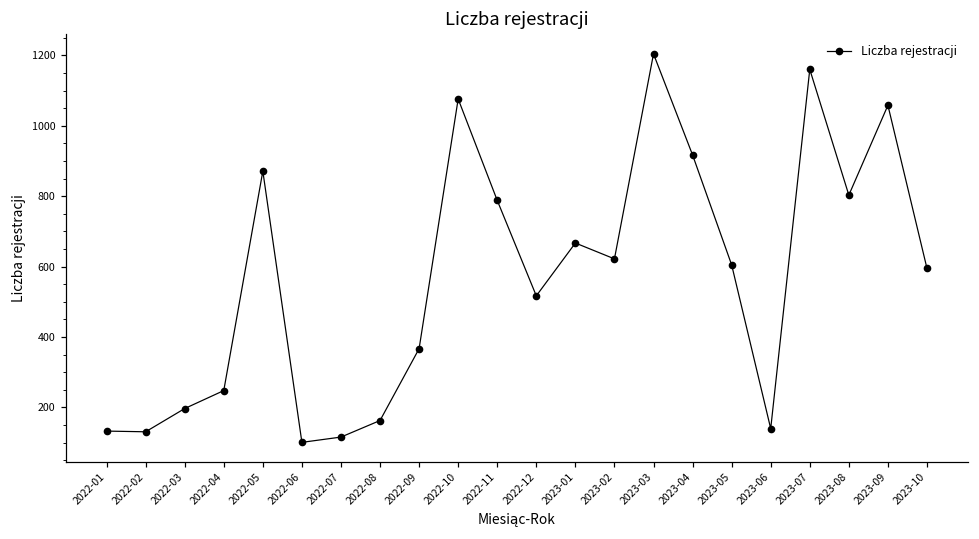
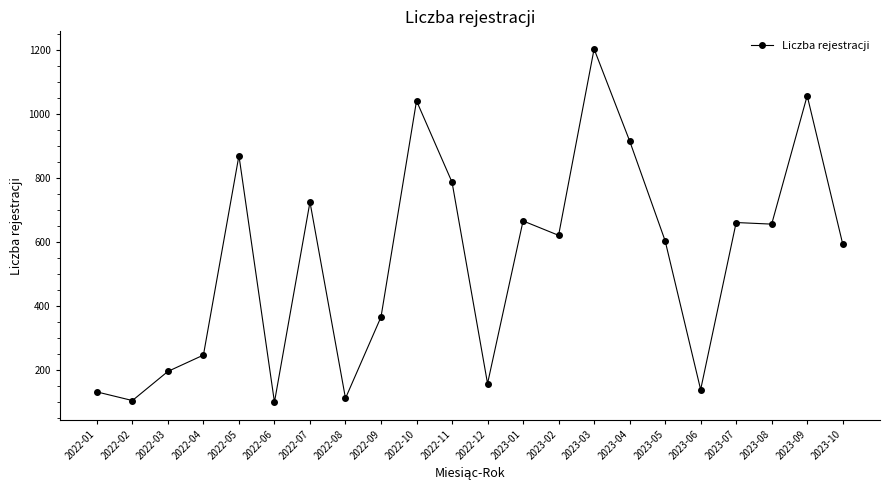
  {
    "2022-01": 130,
-   "2022-02": 130,
+   "2022-02": 110,
    "2022-03": 200,
    "2022-04": 250,
    "2022-05": 870,
    "2022-06": 100,
-   "2022-07": 120,
-   "2022-08": 160,
+   "2022-07": 730,
+   "2022-08": 110,
    "2022-09": 370,
-   "2022-10": 1080,
+   "2022-10": 1040,
    "2022-11": 790,
-   "2022-12": 520,
+   "2022-12": 160,
    "2023-01": 670,
    "2023-02": 620,
    "2023-03": 1200,
    "2023-04": 920,
    "2023-05": 610,
    "2023-06": 140,
-   "2023-07": 1160,
-   "2023-08": 800,
+   "2023-07": 660,
+   "2023-08": 660,
    "2023-09": 1060,
    "2023-10": 600
  }
